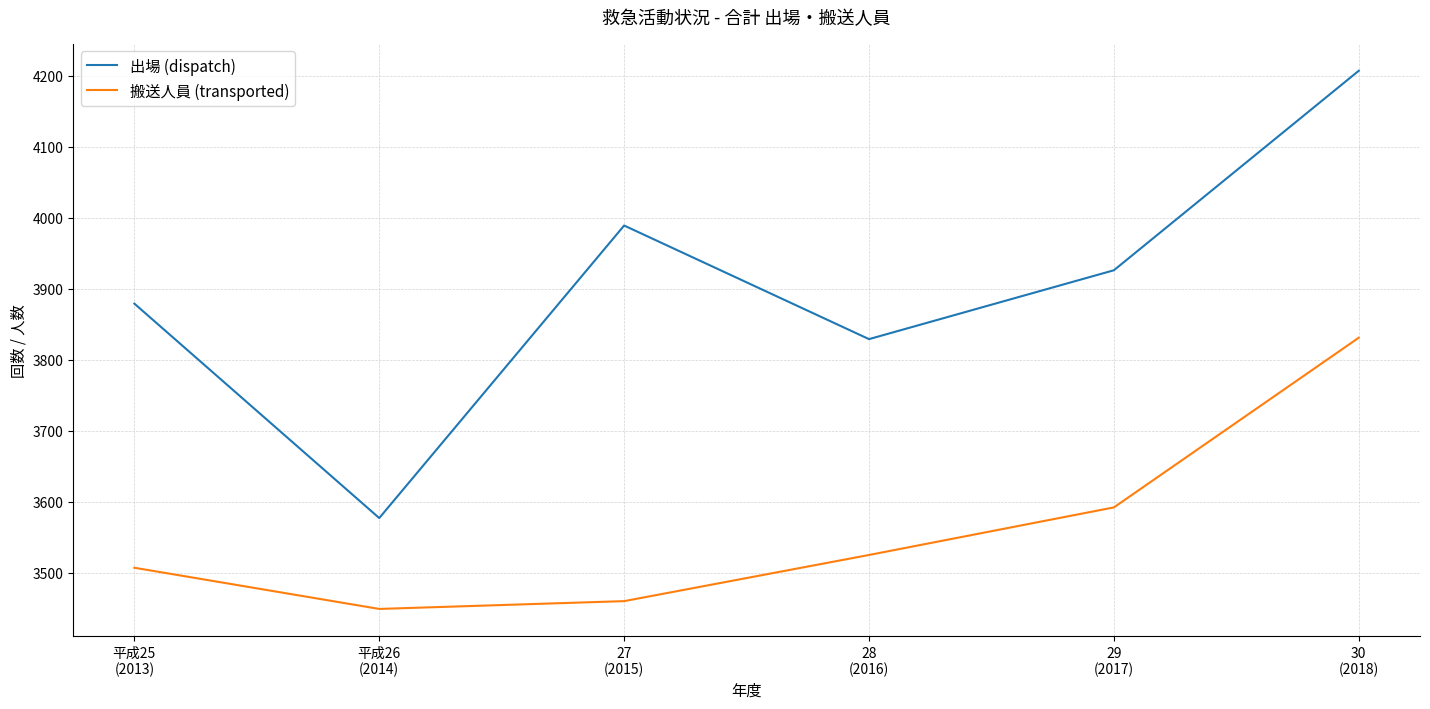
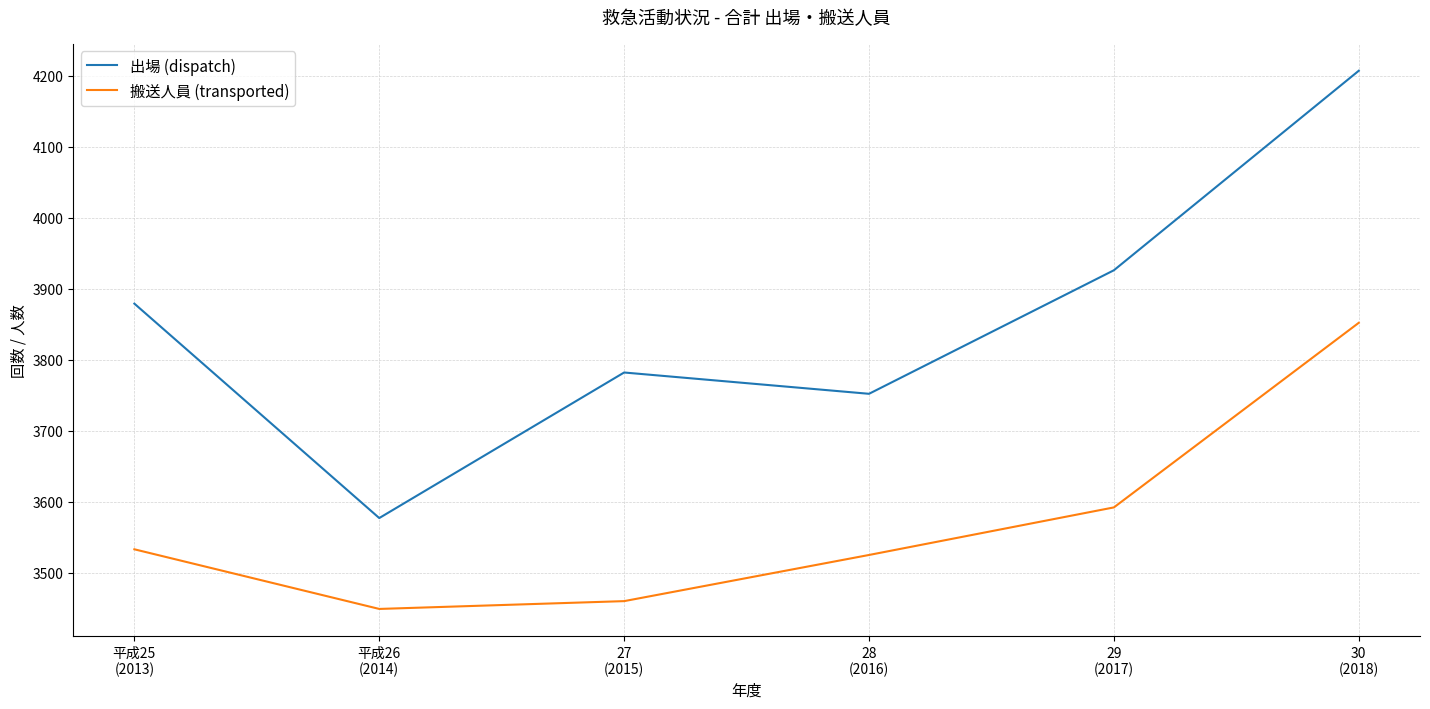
  {
    "出場 (dispatch)": {
      "平成25 (2013)": 3880,
      "平成26 (2014)": 3580,
-     "27 (2015)": 3990,
-     "28 (2016)": 3830,
+     "27 (2015)": 3780,
+     "28 (2016)": 3750,
      "29 (2017)": 3930,
      "30 (2018)": 4210
    },
    "搬送人員 (transported)": {
-     "平成25 (2013)": 3510,
+     "平成25 (2013)": 3530,
      "平成26 (2014)": 3450,
      "27 (2015)": 3460,
      "28 (2016)": 3530,
      "29 (2017)": 3590,
-     "30 (2018)": 3830
+     "30 (2018)": 3850
    }
  }
